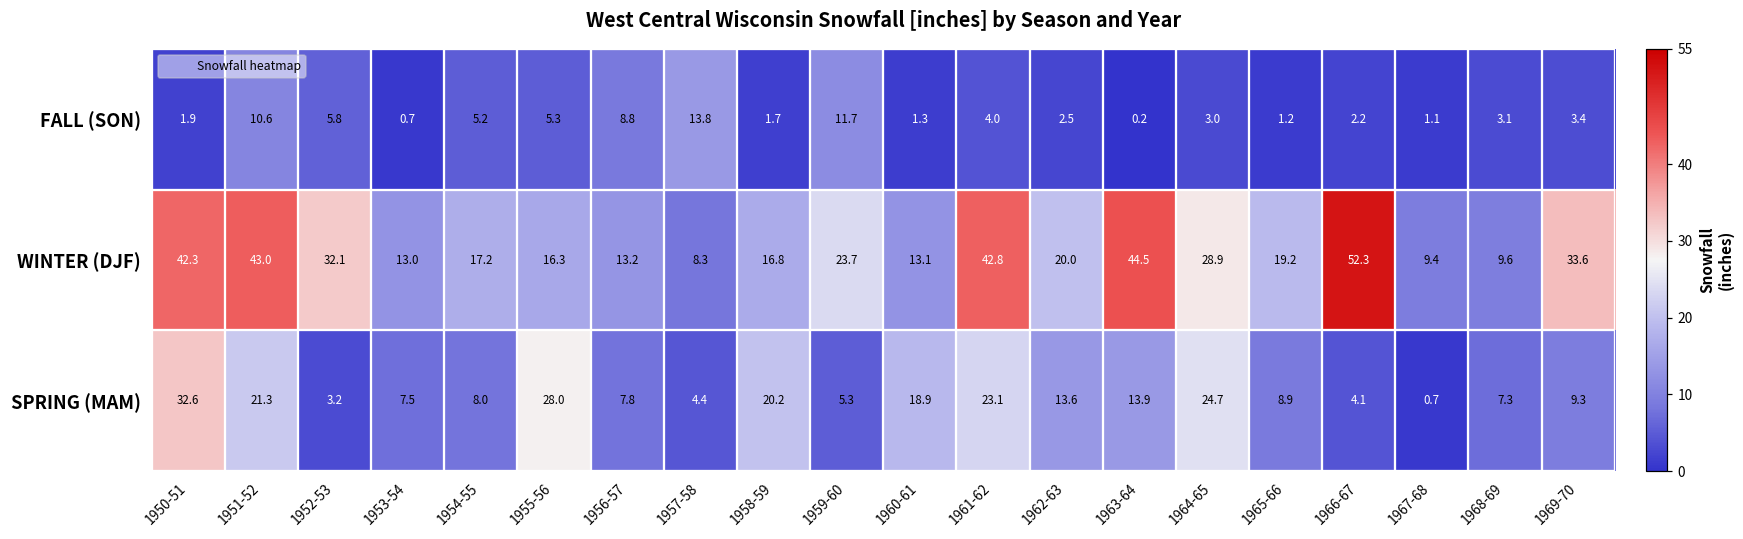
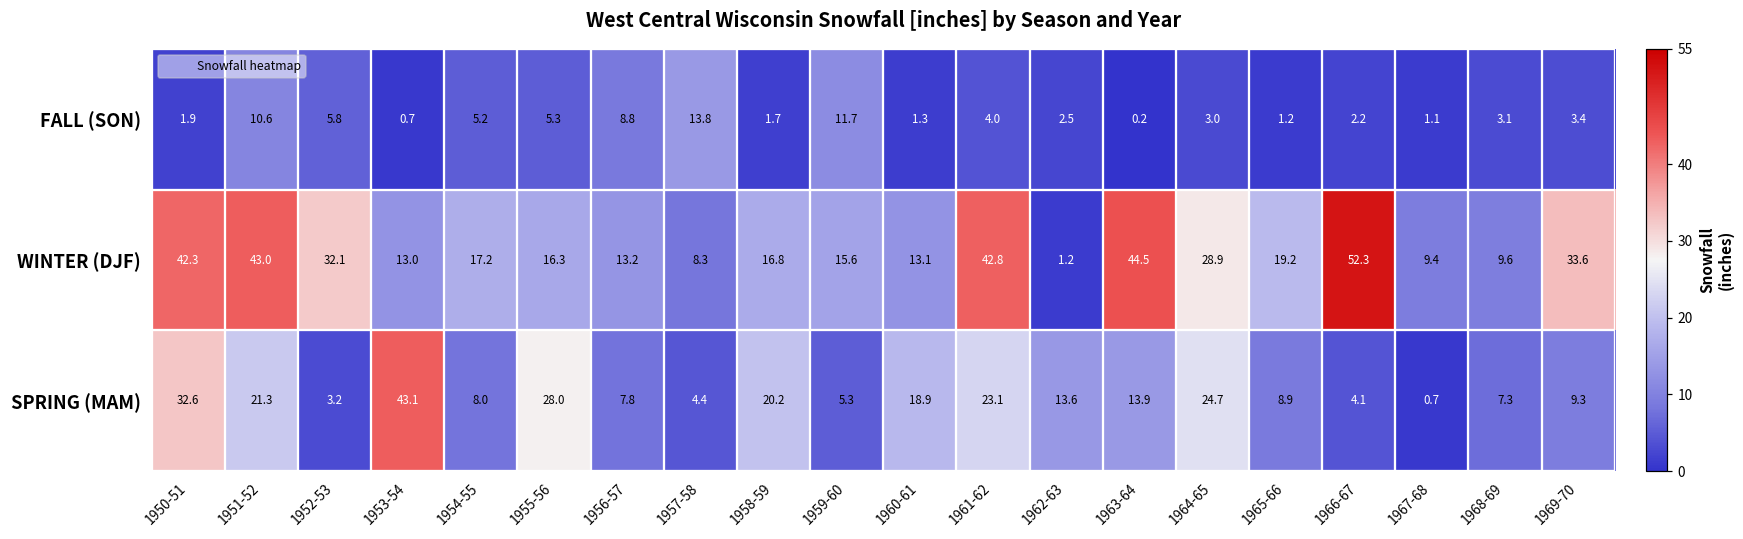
  {
    "FALL (SON)": {
      "1950-51": 1.9,
      "1951-52": 10.6,
      "1952-53": 5.8,
      "1953-54": 0.7,
      "1954-55": 5.2,
      "1955-56": 5.3,
      "1956-57": 8.8,
      "1957-58": 13.8,
      "1958-59": 1.7,
      "1959-60": 11.7,
      "1960-61": 1.3,
      "1961-62": 4.0,
      "1962-63": 2.5,
      "1963-64": 0.2,
      "1964-65": 3.0,
      "1965-66": 1.2,
      "1966-67": 2.2,
      "1967-68": 1.1,
      "1968-69": 3.1,
      "1969-70": 3.4
    },
    "WINTER (DJF)": {
      "1950-51": 42.3,
      "1951-52": 43.0,
      "1952-53": 32.1,
      "1953-54": 13.0,
      "1954-55": 17.2,
      "1955-56": 16.3,
      "1956-57": 13.2,
      "1957-58": 8.3,
      "1958-59": 16.8,
-     "1959-60": 23.7,
+     "1959-60": 15.6,
      "1960-61": 13.1,
      "1961-62": 42.8,
-     "1962-63": 20.0,
+     "1962-63": 1.2,
      "1963-64": 44.5,
      "1964-65": 28.9,
      "1965-66": 19.2,
      "1966-67": 52.3,
      "1967-68": 9.4,
      "1968-69": 9.6,
      "1969-70": 33.6
    },
    "SPRING (MAM)": {
      "1950-51": 32.6,
      "1951-52": 21.3,
      "1952-53": 3.2,
-     "1953-54": 7.5,
+     "1953-54": 43.1,
      "1954-55": 8.0,
      "1955-56": 28.0,
      "1956-57": 7.8,
      "1957-58": 4.4,
      "1958-59": 20.2,
      "1959-60": 5.3,
      "1960-61": 18.9,
      "1961-62": 23.1,
      "1962-63": 13.6,
      "1963-64": 13.9,
      "1964-65": 24.7,
      "1965-66": 8.9,
      "1966-67": 4.1,
      "1967-68": 0.7,
      "1968-69": 7.3,
      "1969-70": 9.3
    }
  }
